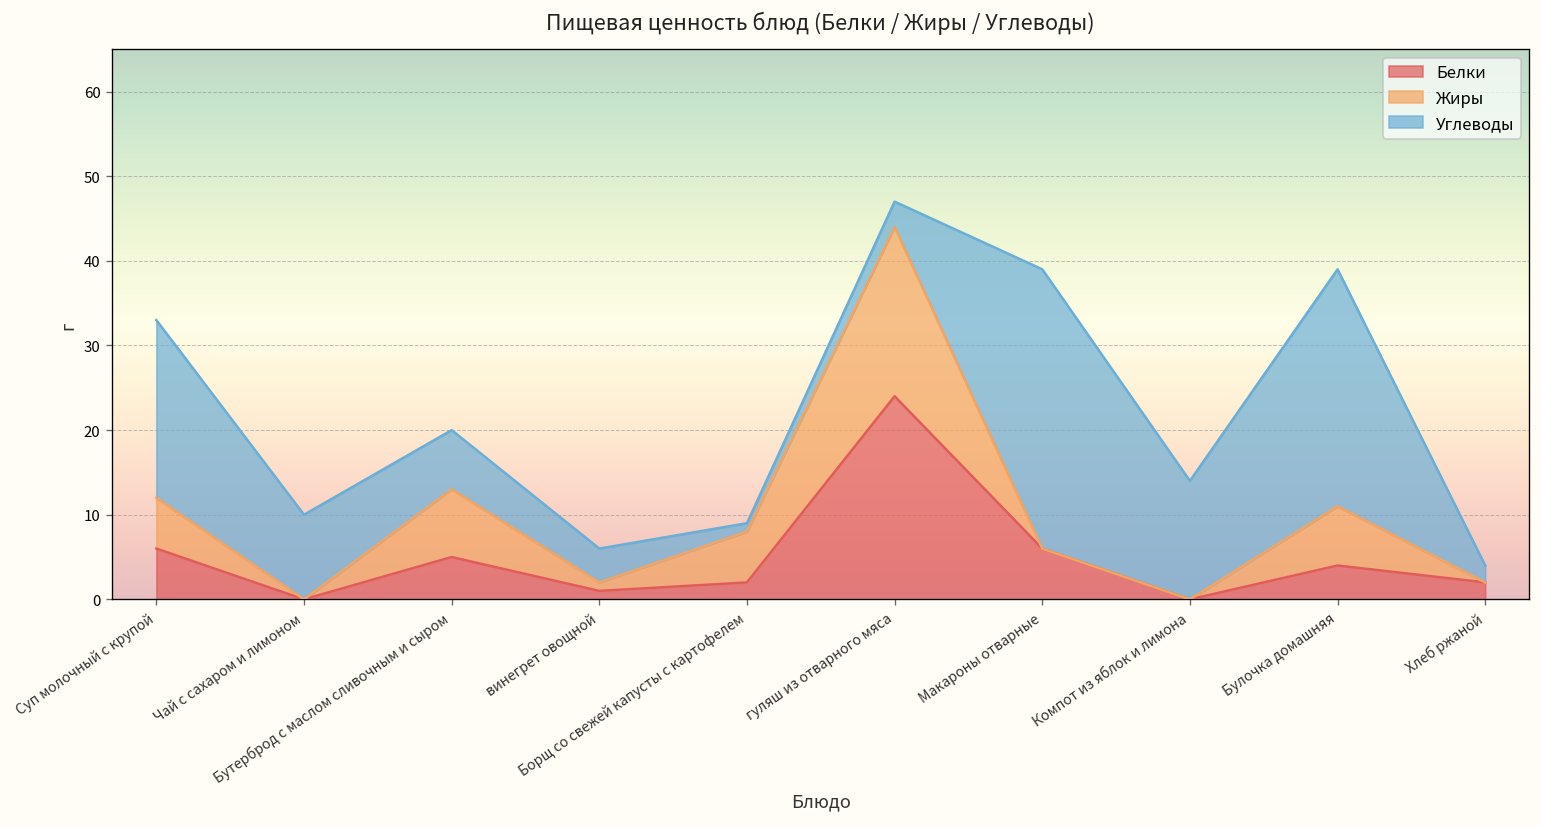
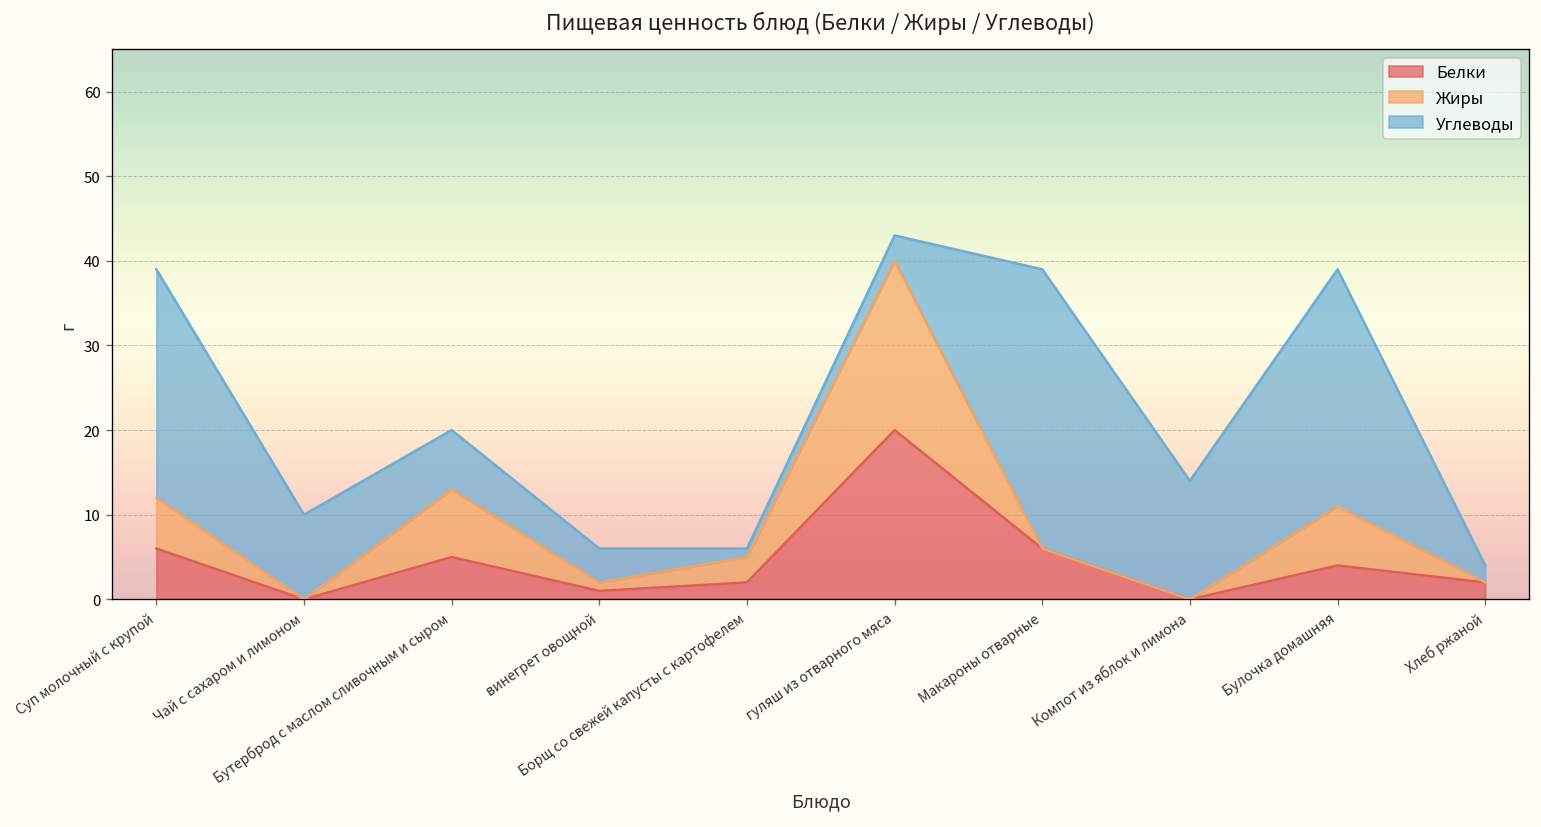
  {
    "Белки": {
      "Суп молочный с крупой": 6,
      "Бутерброд с маслом сливочным и сыром": 5,
      "винегрет овощной": 1,
      "Борщ со свежей капусты с картофелем": 2,
-     "гуляш из отварного мяса": 24,
+     "гуляш из отварного мяса": 20,
      "Булочка домашняя": 4
    },
    "Жиры": {
      "Суп молочный с крупой": 6,
      "Бутерброд с маслом сливочным и сыром": 8,
      "винегрет овощной": 1,
-     "Борщ со свежей капусты с картофелем": 6,
+     "Борщ со свежей капусты с картофелем": 3,
      "гуляш из отварного мяса": 20,
      "Булочка домашняя": 7
    },
    "Углеводы": {
-     "Суп молочный с крупой": 21,
+     "Суп молочный с крупой": 27,
      "Чай с сахаром и лимоном": 10,
      "Бутерброд с маслом сливочным и сыром": 7,
      "винегрет овощной": 4,
      "Борщ со свежей капусты с картофелем": 1,
      "гуляш из отварного мяса": 3,
      "Макароны отварные": 33,
      "Компот из яблок и лимона": 14,
      "Булочка домашняя": 28,
      "Хлеб ржаной": 2
    }
  }
